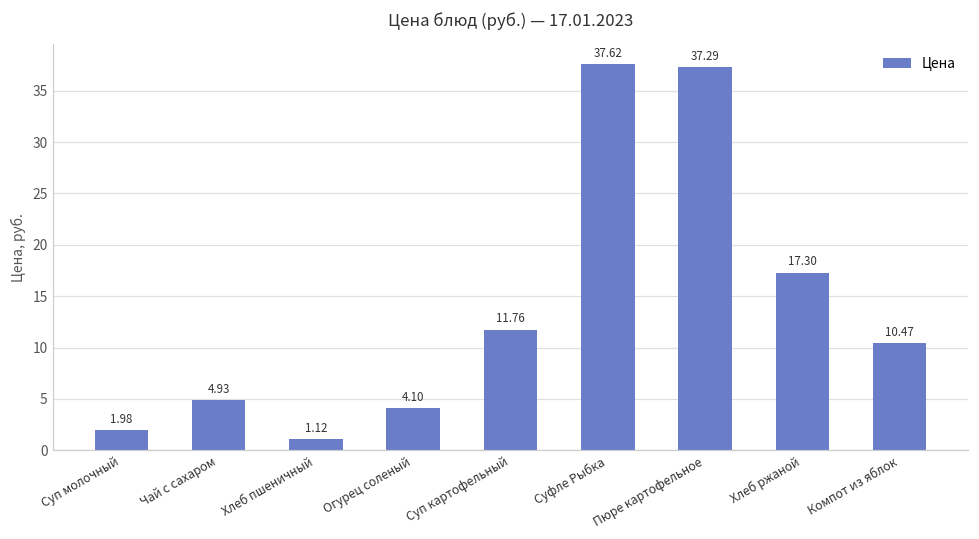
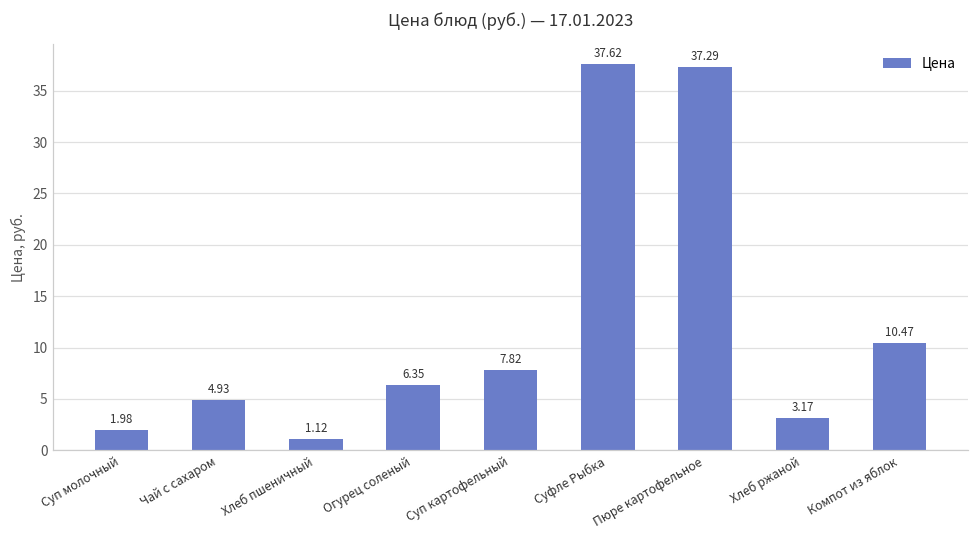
  {
    "Суп молочный": 1.98,
    "Чай с сахаром": 4.93,
    "Хлеб пшеничный": 1.12,
-   "Огурец соленый": 4.10,
-   "Суп картофельный": 11.76,
+   "Огурец соленый": 6.35,
+   "Суп картофельный": 7.82,
    "Суфле Рыбка": 37.62,
    "Пюре картофельное": 37.29,
-   "Хлеб ржаной": 17.30,
+   "Хлеб ржаной": 3.17,
    "Компот из яблок": 10.47
  }
